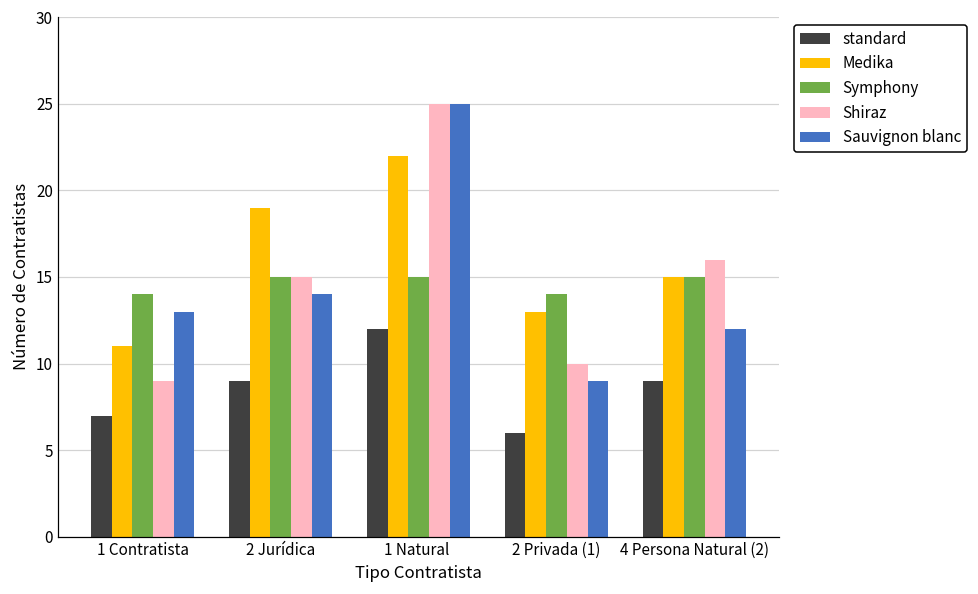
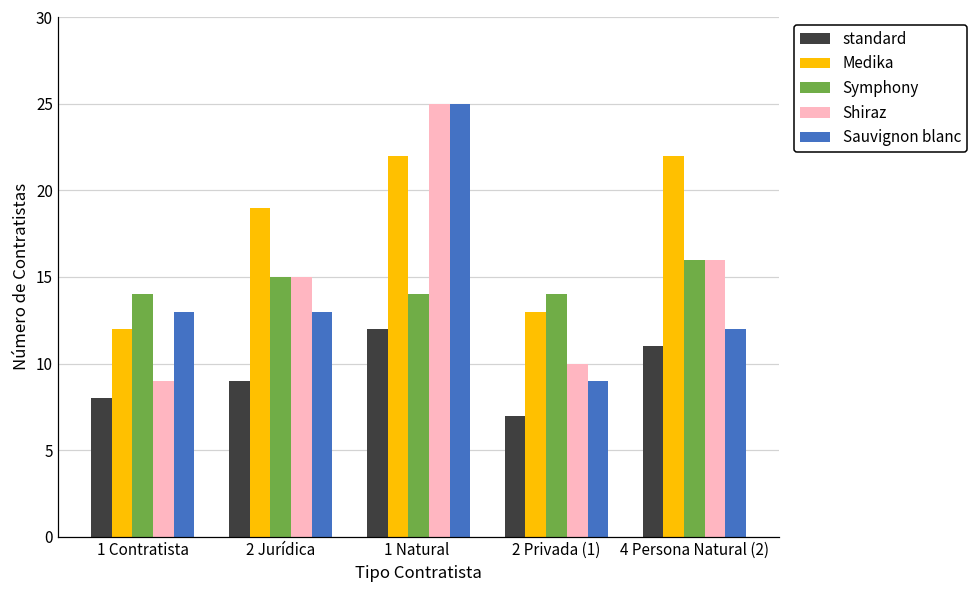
  {
    "standard": {
-     "1 Contratista": 7,
+     "1 Contratista": 8,
      "2 Jurídica": 9,
      "1 Natural": 12,
-     "2 Privada (1)": 6,
-     "4 Persona Natural (2)": 9
+     "2 Privada (1)": 7,
+     "4 Persona Natural (2)": 11
    },
    "Medika": {
-     "1 Contratista": 11,
+     "1 Contratista": 12,
      "2 Jurídica": 19,
      "1 Natural": 22,
      "2 Privada (1)": 13,
-     "4 Persona Natural (2)": 15
+     "4 Persona Natural (2)": 22
    },
    "Symphony": {
      "1 Contratista": 14,
      "2 Jurídica": 15,
-     "1 Natural": 15,
+     "1 Natural": 14,
      "2 Privada (1)": 14,
-     "4 Persona Natural (2)": 15
+     "4 Persona Natural (2)": 16
    },
    "Shiraz": {
      "1 Contratista": 9,
      "2 Jurídica": 15,
      "1 Natural": 25,
      "2 Privada (1)": 10,
      "4 Persona Natural (2)": 16
    },
    "Sauvignon blanc": {
      "1 Contratista": 13,
-     "2 Jurídica": 14,
+     "2 Jurídica": 13,
      "1 Natural": 25,
      "2 Privada (1)": 9,
      "4 Persona Natural (2)": 12
    }
  }
